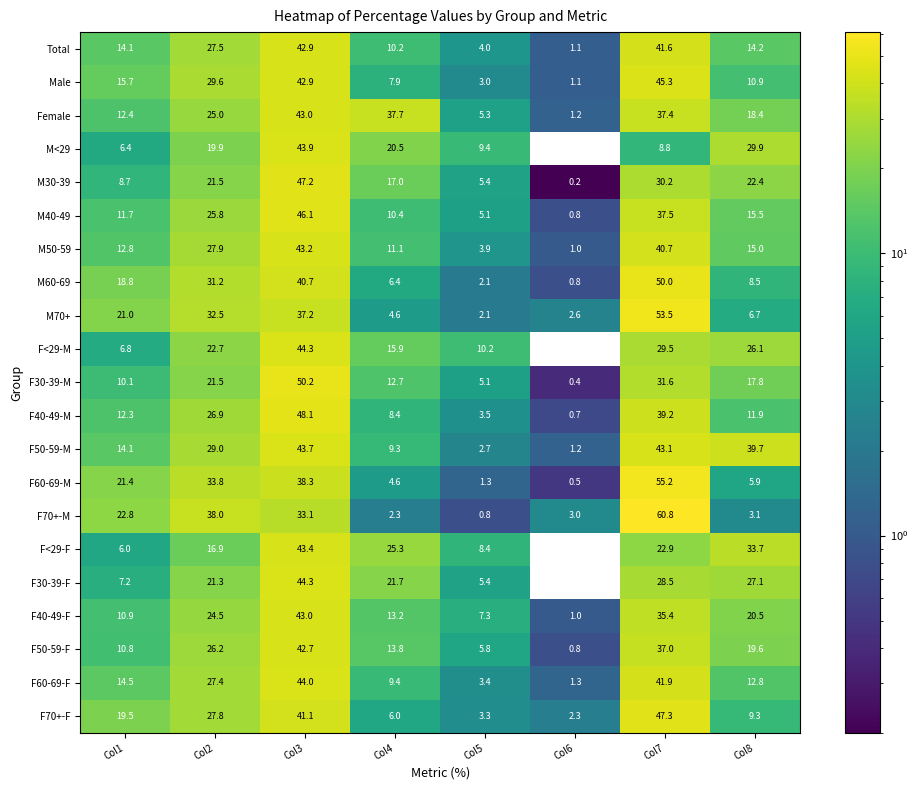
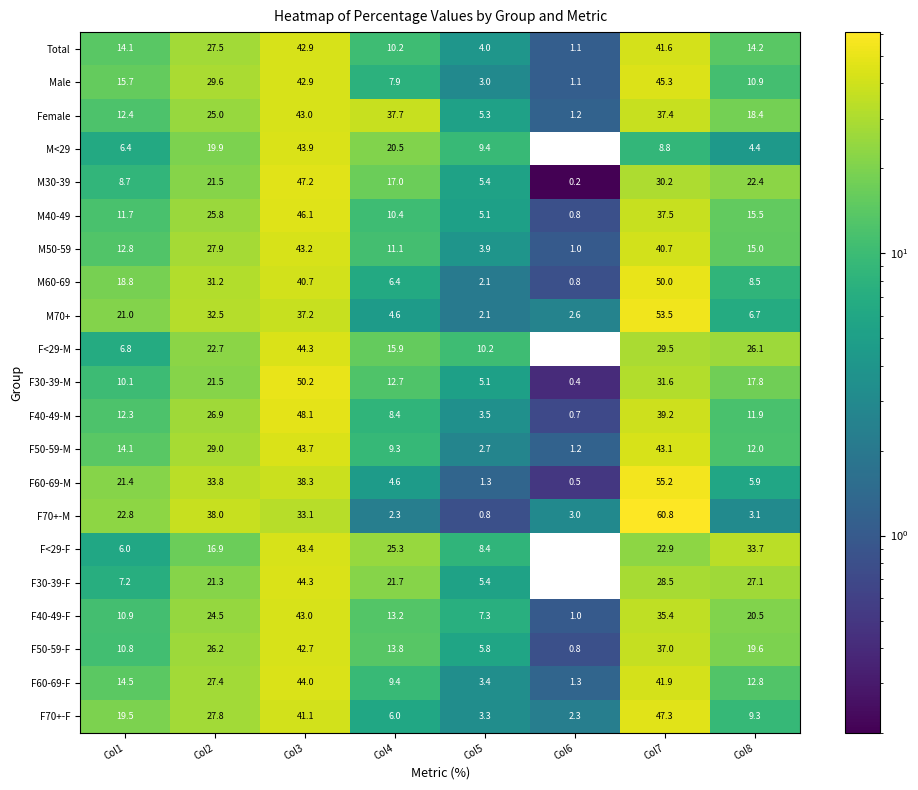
  {
    "Total": {
      "Col1": 14.1,
      "Col2": 27.5,
      "Col3": 42.9,
      "Col4": 10.2,
      "Col5": 4.0,
      "Col6": 1.1,
      "Col7": 41.6,
      "Col8": 14.2
    },
    "Male": {
      "Col1": 15.7,
      "Col2": 29.6,
      "Col3": 42.9,
      "Col4": 7.9,
      "Col5": 3.0,
      "Col6": 1.1,
      "Col7": 45.3,
      "Col8": 10.9
    },
    "Female": {
      "Col1": 12.4,
      "Col2": 25.0,
      "Col3": 43.0,
      "Col4": 37.7,
      "Col5": 5.3,
      "Col6": 1.2,
      "Col7": 37.4,
      "Col8": 18.4
    },
    "M<29": {
      "Col1": 6.4,
      "Col2": 19.9,
      "Col3": 43.9,
      "Col4": 20.5,
      "Col5": 9.4,
      "Col7": 8.8,
-     "Col8": 29.9
+     "Col8": 4.4
    },
    "M30-39": {
      "Col1": 8.7,
      "Col2": 21.5,
      "Col3": 47.2,
      "Col4": 17.0,
      "Col5": 5.4,
      "Col6": 0.2,
      "Col7": 30.2,
      "Col8": 22.4
    },
    "M40-49": {
      "Col1": 11.7,
      "Col2": 25.8,
      "Col3": 46.1,
      "Col4": 10.4,
      "Col5": 5.1,
      "Col6": 0.8,
      "Col7": 37.5,
      "Col8": 15.5
    },
    "M50-59": {
      "Col1": 12.8,
      "Col2": 27.9,
      "Col3": 43.2,
      "Col4": 11.1,
      "Col5": 3.9,
      "Col6": 1.0,
      "Col7": 40.7,
      "Col8": 15.0
    },
    "M60-69": {
      "Col1": 18.8,
      "Col2": 31.2,
      "Col3": 40.7,
      "Col4": 6.4,
      "Col5": 2.1,
      "Col6": 0.8,
      "Col7": 50.0,
      "Col8": 8.5
    },
    "M70+": {
      "Col1": 21.0,
      "Col2": 32.5,
      "Col3": 37.2,
      "Col4": 4.6,
      "Col5": 2.1,
      "Col6": 2.6,
      "Col7": 53.5,
      "Col8": 6.7
    },
    "F<29-M": {
      "Col1": 6.8,
      "Col2": 22.7,
      "Col3": 44.3,
      "Col4": 15.9,
      "Col5": 10.2,
      "Col7": 29.5,
      "Col8": 26.1
    },
    "F30-39-M": {
      "Col1": 10.1,
      "Col2": 21.5,
      "Col3": 50.2,
      "Col4": 12.7,
      "Col5": 5.1,
      "Col6": 0.4,
      "Col7": 31.6,
      "Col8": 17.8
    },
    "F40-49-M": {
      "Col1": 12.3,
      "Col2": 26.9,
      "Col3": 48.1,
      "Col4": 8.4,
      "Col5": 3.5,
      "Col6": 0.7,
      "Col7": 39.2,
      "Col8": 11.9
    },
    "F50-59-M": {
      "Col1": 14.1,
      "Col2": 29.0,
      "Col3": 43.7,
      "Col4": 9.3,
      "Col5": 2.7,
      "Col6": 1.2,
      "Col7": 43.1,
-     "Col8": 39.7
+     "Col8": 12.0
    },
    "F60-69-M": {
      "Col1": 21.4,
      "Col2": 33.8,
      "Col3": 38.3,
      "Col4": 4.6,
      "Col5": 1.3,
      "Col6": 0.5,
      "Col7": 55.2,
      "Col8": 5.9
    },
    "F70+-M": {
      "Col1": 22.8,
      "Col2": 38.0,
      "Col3": 33.1,
      "Col4": 2.3,
      "Col5": 0.8,
      "Col6": 3.0,
      "Col7": 60.8,
      "Col8": 3.1
    },
    "F<29-F": {
      "Col1": 6.0,
      "Col2": 16.9,
      "Col3": 43.4,
      "Col4": 25.3,
      "Col5": 8.4,
      "Col7": 22.9,
      "Col8": 33.7
    },
    "F30-39-F": {
      "Col1": 7.2,
      "Col2": 21.3,
      "Col3": 44.3,
      "Col4": 21.7,
      "Col5": 5.4,
      "Col7": 28.5,
      "Col8": 27.1
    },
    "F40-49-F": {
      "Col1": 10.9,
      "Col2": 24.5,
      "Col3": 43.0,
      "Col4": 13.2,
      "Col5": 7.3,
      "Col6": 1.0,
      "Col7": 35.4,
      "Col8": 20.5
    },
    "F50-59-F": {
      "Col1": 10.8,
      "Col2": 26.2,
      "Col3": 42.7,
      "Col4": 13.8,
      "Col5": 5.8,
      "Col6": 0.8,
      "Col7": 37.0,
      "Col8": 19.6
    },
    "F60-69-F": {
      "Col1": 14.5,
      "Col2": 27.4,
      "Col3": 44.0,
      "Col4": 9.4,
      "Col5": 3.4,
      "Col6": 1.3,
      "Col7": 41.9,
      "Col8": 12.8
    },
    "F70+-F": {
      "Col1": 19.5,
      "Col2": 27.8,
      "Col3": 41.1,
      "Col4": 6.0,
      "Col5": 3.3,
      "Col6": 2.3,
      "Col7": 47.3,
      "Col8": 9.3
    }
  }
